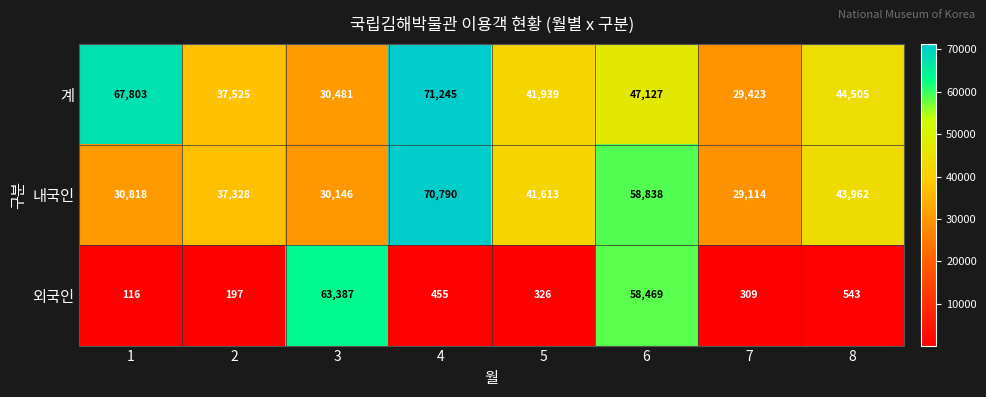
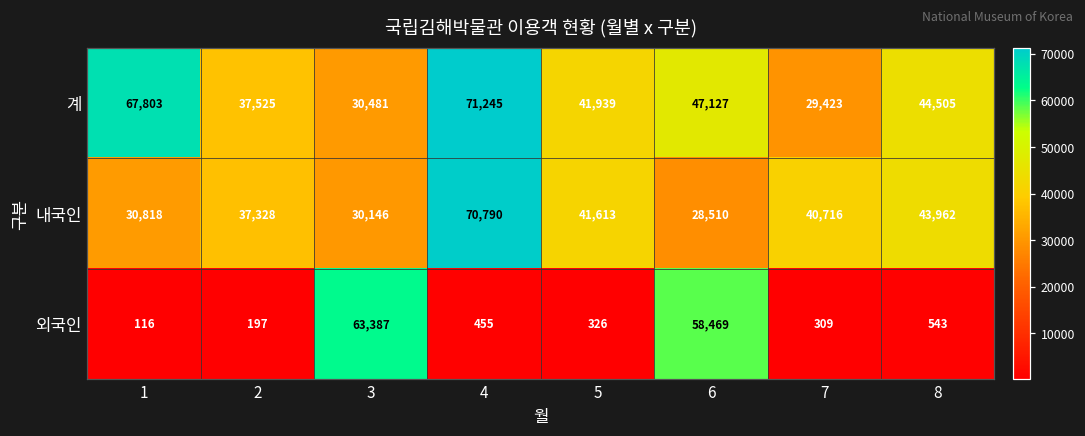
  {
    "계": {
      "1": "67,803",
      "2": "37,525",
      "3": "30,481",
      "4": "71,245",
      "5": "41,939",
      "6": "47,127",
      "7": "29,423",
      "8": "44,505"
    },
    "내국인": {
      "1": "30,818",
      "2": "37,328",
      "3": "30,146",
      "4": "70,790",
      "5": "41,613",
-     "6": "58,838",
-     "7": "29,114",
+     "6": "28,510",
+     "7": "40,716",
      "8": "43,962"
    },
    "외국인": {
      "1": "116",
      "2": "197",
      "3": "63,387",
      "4": "455",
      "5": "326",
      "6": "58,469",
      "7": "309",
      "8": "543"
    }
  }
